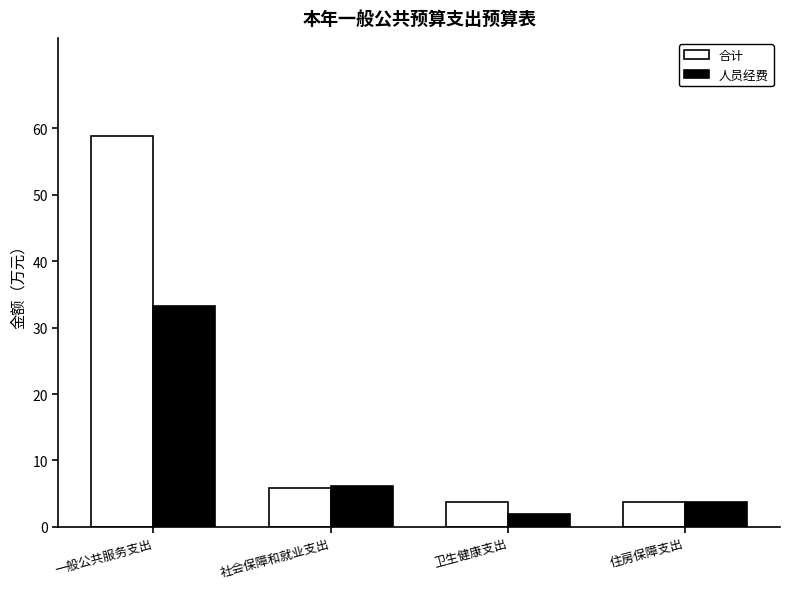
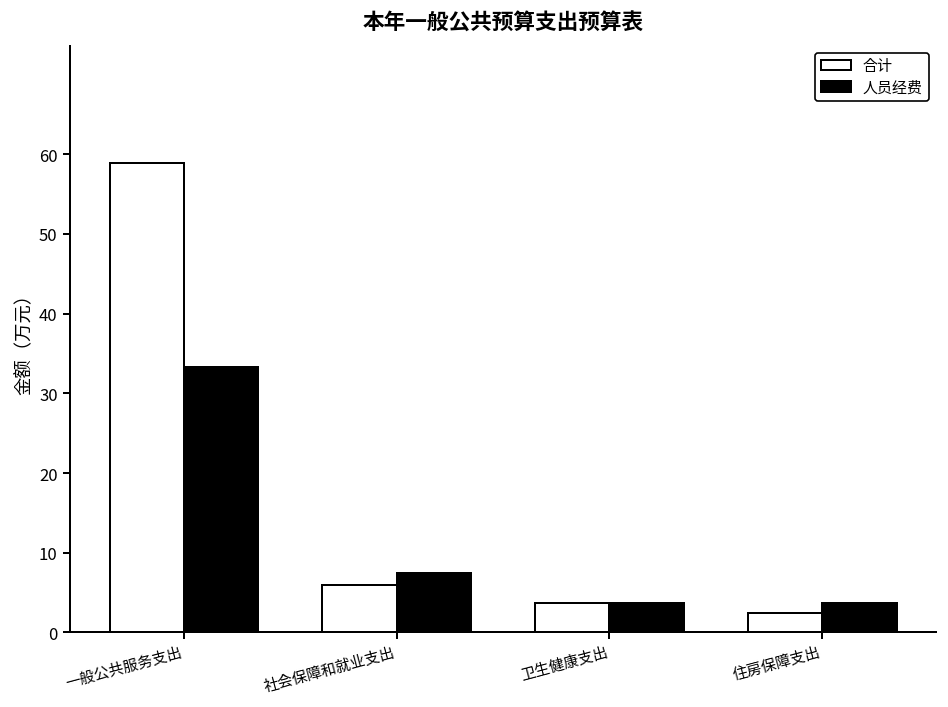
  {
    "合计": {
      "一般公共服务支出": 59,
      "社会保障和就业支出": 6,
      "卫生健康支出": 4,
-     "住房保障支出": 4
+     "住房保障支出": 2
    },
    "人员经费": {
      "一般公共服务支出": 33,
-     "社会保障和就业支出": 6,
-     "卫生健康支出": 2,
+     "社会保障和就业支出": 8,
+     "卫生健康支出": 4,
      "住房保障支出": 4
    }
  }
